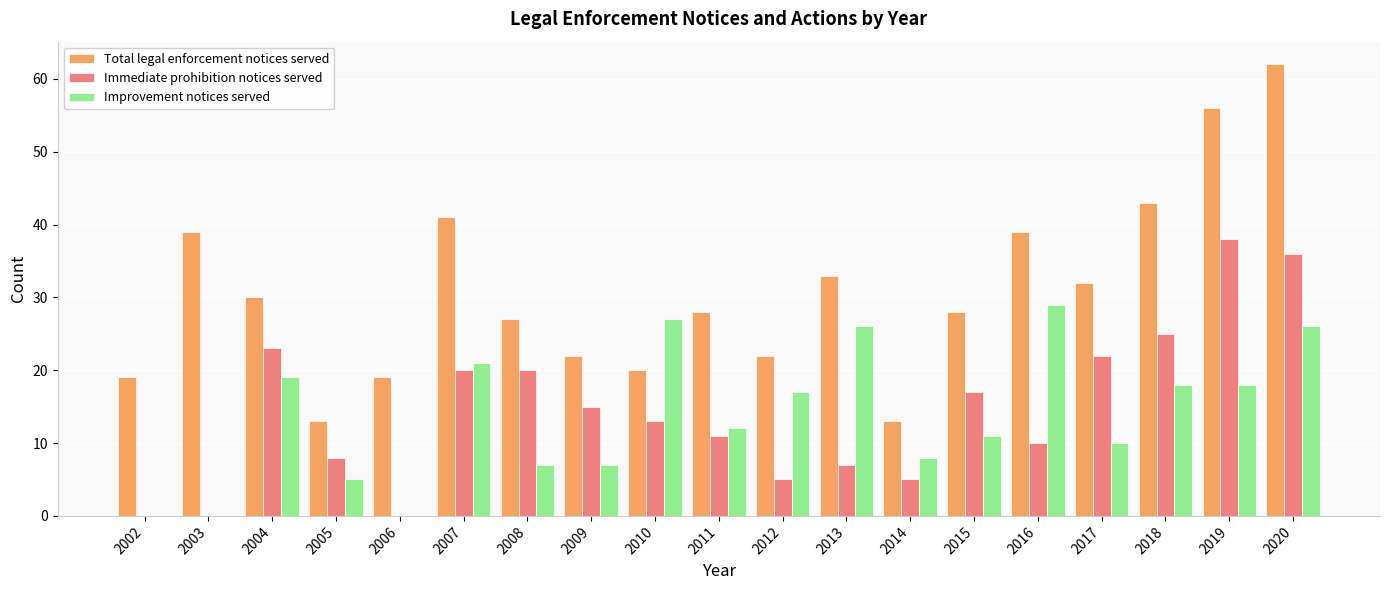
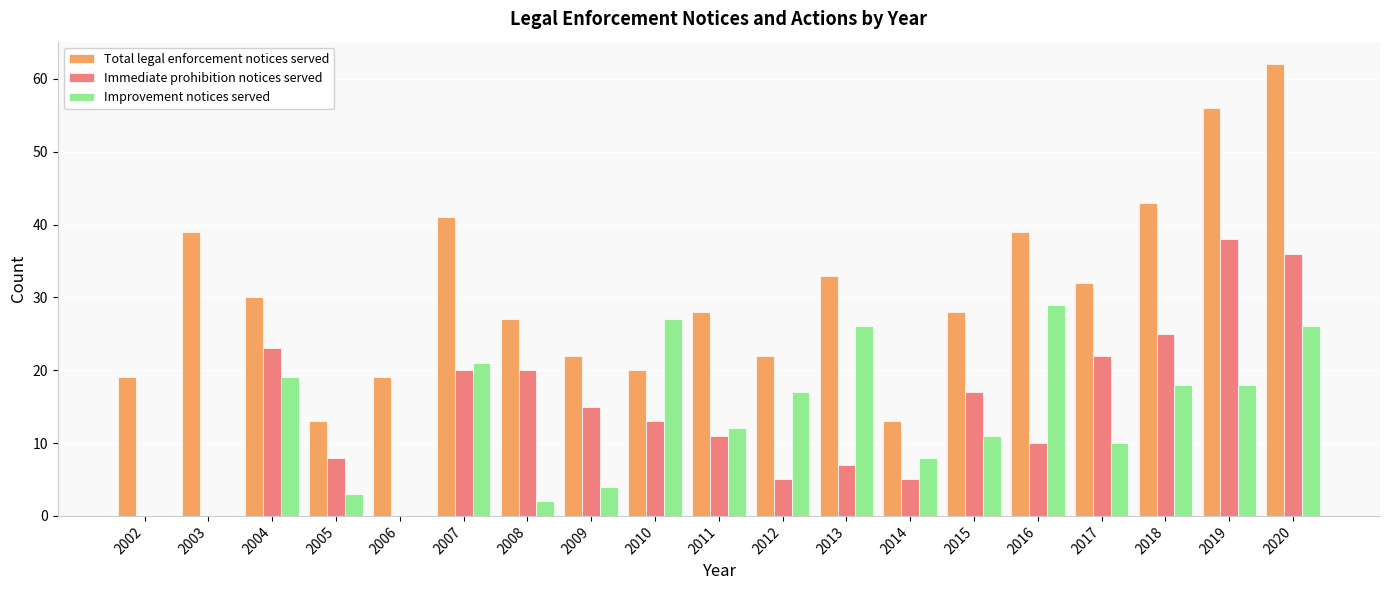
  {
    "Improvement notices served": {
      "2002": 0,
      "2003": 0,
      "2004": 19,
-     "2005": 5,
+     "2005": 3,
      "2006": 0,
      "2007": 21,
-     "2008": 7,
-     "2009": 7,
+     "2008": 2,
+     "2009": 4,
      "2010": 27,
      "2011": 12,
      "2012": 17,
      "2013": 26,
      "2014": 8,
      "2015": 11,
      "2016": 29,
      "2017": 10,
      "2018": 18,
      "2019": 18,
      "2020": 26
    }
  }
